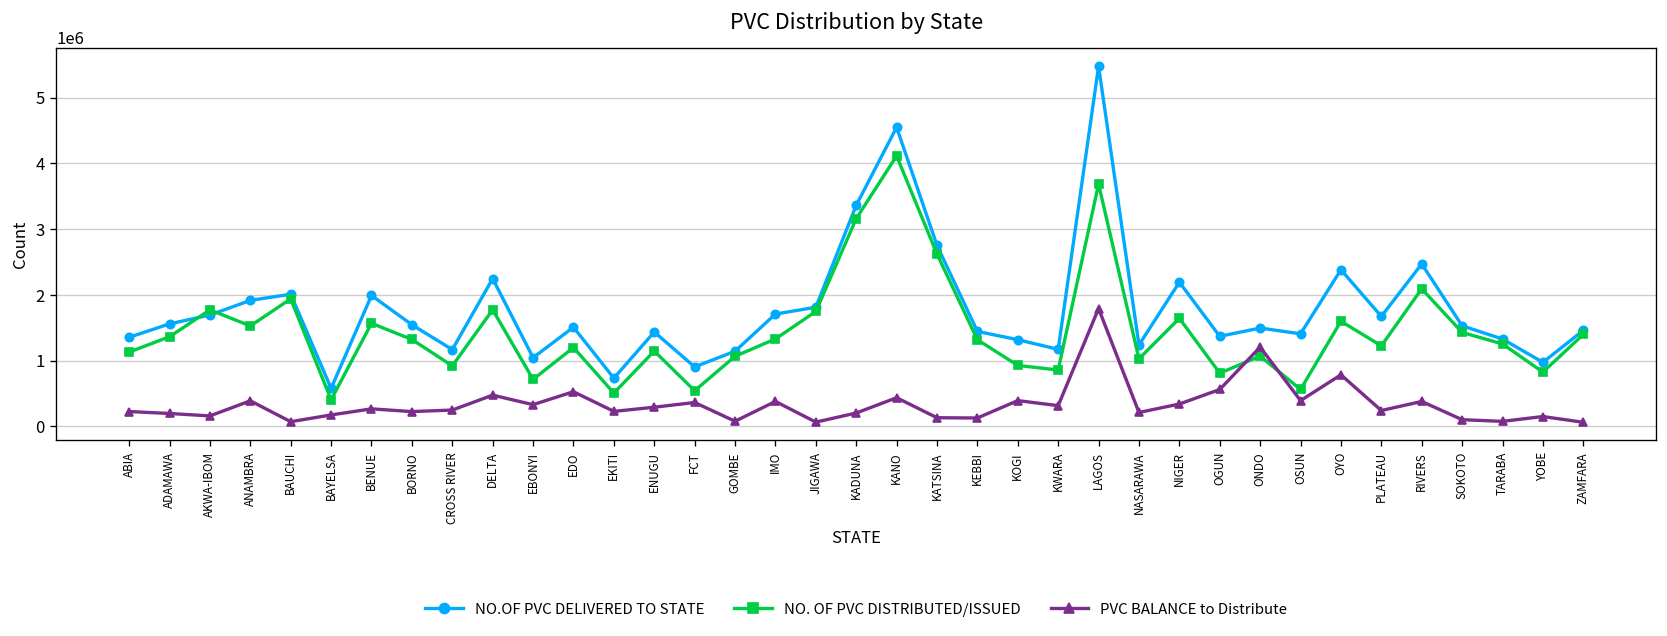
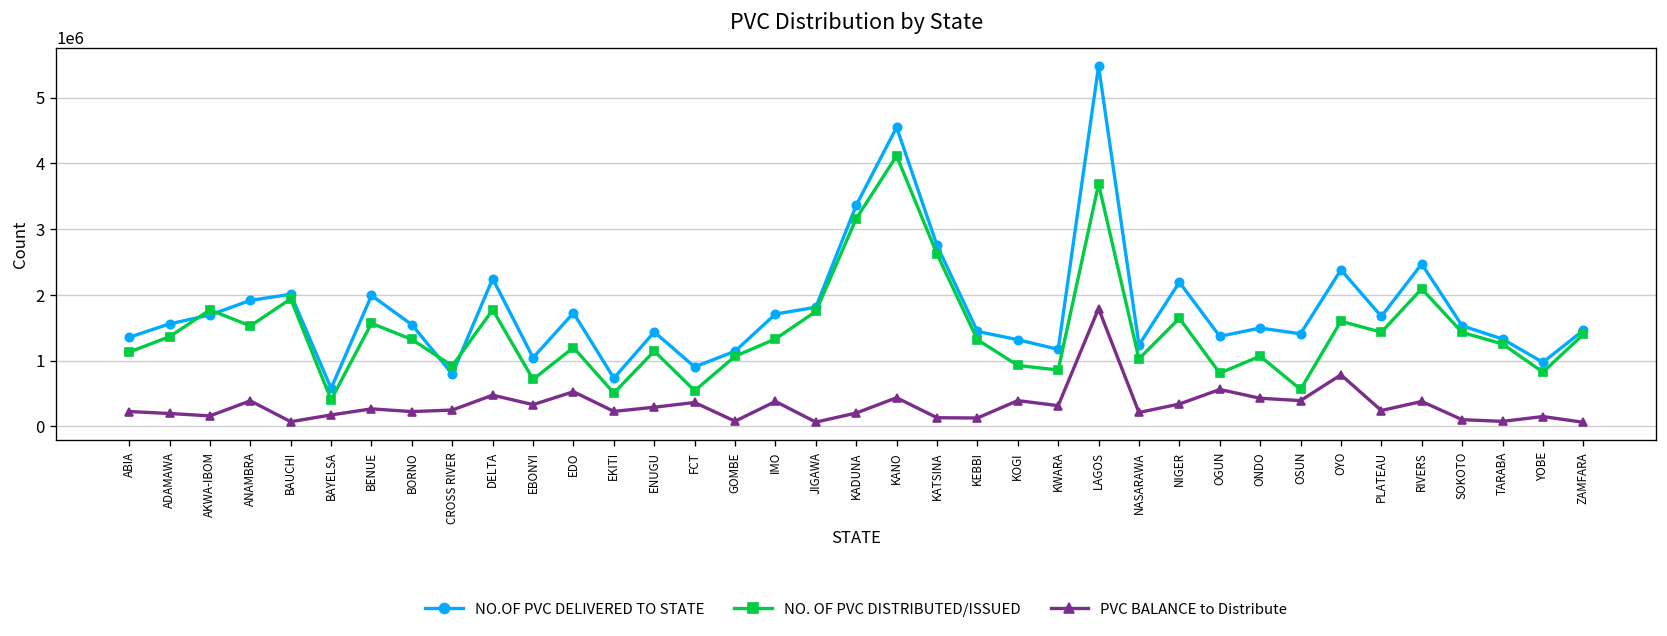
  {
    "NO.OF PVC DELIVERED TO STATE": {
      "ABIA": 1400000,
      "ADAMAWA": 1600000,
      "AKWA-IBOM": 1700000,
      "ANAMBRA": 1900000,
      "BAUCHI": 2000000,
      "BAYELSA": 600000,
      "BENUE": 2000000,
      "BORNO": 1500000,
-     "CROSS RIVER": 1200000,
+     "CROSS RIVER": 800000,
      "DELTA": 2200000,
      "EBONYI": 1000000,
-     "EDO": 1500000,
+     "EDO": 1700000,
      "EKITI": 700000,
      "ENUGU": 1400000,
      "FCT": 900000,
      "GOMBE": 1100000,
      "IMO": 1700000,
      "JIGAWA": 1800000,
      "KADUNA": 3400000,
      "KANO": 4500000,
      "KATSINA": 2800000,
      "KEBBI": 1400000,
      "KOGI": 1300000,
      "KWARA": 1200000,
      "LAGOS": 5500000,
      "NASARAWA": 1200000,
      "NIGER": 2200000,
      "OGUN": 1400000,
      "ONDO": 1500000,
      "OSUN": 1400000,
      "OYO": 2400000,
      "PLATEAU": 1700000,
      "RIVERS": 2500000,
      "SOKOTO": 1500000,
      "TARABA": 1300000,
      "YOBE": 1000000,
      "ZAMFARA": 1500000
    },
    "NO. OF PVC DISTRIBUTED/ISSUED": {
      "ABIA": 1100000,
      "ADAMAWA": 1400000,
      "AKWA-IBOM": 1800000,
      "ANAMBRA": 1500000,
      "BAUCHI": 1900000,
      "BAYELSA": 400000,
      "BENUE": 1600000,
      "BORNO": 1300000,
      "CROSS RIVER": 900000,
      "DELTA": 1800000,
      "EBONYI": 700000,
      "EDO": 1200000,
      "EKITI": 500000,
      "ENUGU": 1100000,
      "FCT": 500000,
      "GOMBE": 1100000,
      "IMO": 1300000,
      "JIGAWA": 1700000,
      "KADUNA": 3200000,
      "KANO": 4100000,
      "KATSINA": 2600000,
      "KEBBI": 1300000,
      "KOGI": 900000,
      "KWARA": 900000,
      "LAGOS": 3700000,
      "NASARAWA": 1000000,
      "NIGER": 1600000,
      "OGUN": 800000,
      "ONDO": 1100000,
      "OSUN": 600000,
      "OYO": 1600000,
-     "PLATEAU": 1200000,
+     "PLATEAU": 1400000,
      "RIVERS": 2100000,
      "SOKOTO": 1400000,
      "TARABA": 1300000,
      "YOBE": 800000,
      "ZAMFARA": 1400000
    },
    "PVC BALANCE to Distribute": {
      "ABIA": 200000,
      "ADAMAWA": 200000,
      "AKWA-IBOM": 200000,
      "ANAMBRA": 400000,
      "BAUCHI": 100000,
      "BAYELSA": 200000,
      "BENUE": 300000,
      "BORNO": 200000,
      "CROSS RIVER": 200000,
      "DELTA": 500000,
      "EBONYI": 300000,
      "EDO": 500000,
      "EKITI": 200000,
      "ENUGU": 300000,
      "FCT": 400000,
      "GOMBE": 100000,
      "IMO": 400000,
      "JIGAWA": 100000,
      "KADUNA": 200000,
      "KANO": 400000,
      "KATSINA": 100000,
      "KEBBI": 100000,
      "KOGI": 400000,
      "KWARA": 300000,
      "LAGOS": 1800000,
      "NASARAWA": 200000,
      "NIGER": 300000,
      "OGUN": 600000,
-     "ONDO": 1200000,
+     "ONDO": 400000,
      "OSUN": 400000,
      "OYO": 800000,
      "PLATEAU": 200000,
      "RIVERS": 400000,
      "SOKOTO": 100000,
      "TARABA": 100000,
      "YOBE": 100000,
      "ZAMFARA": 100000
    }
  }
